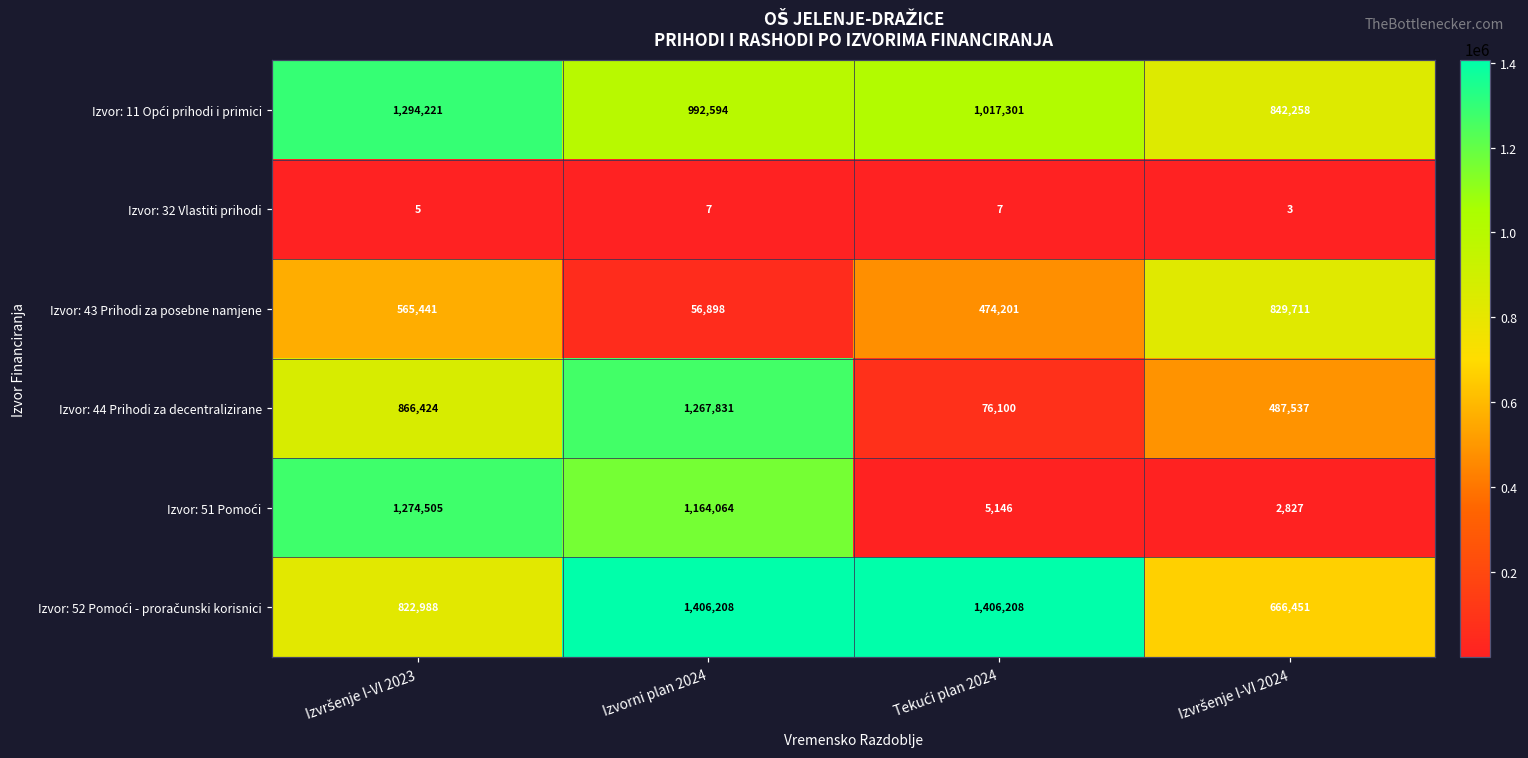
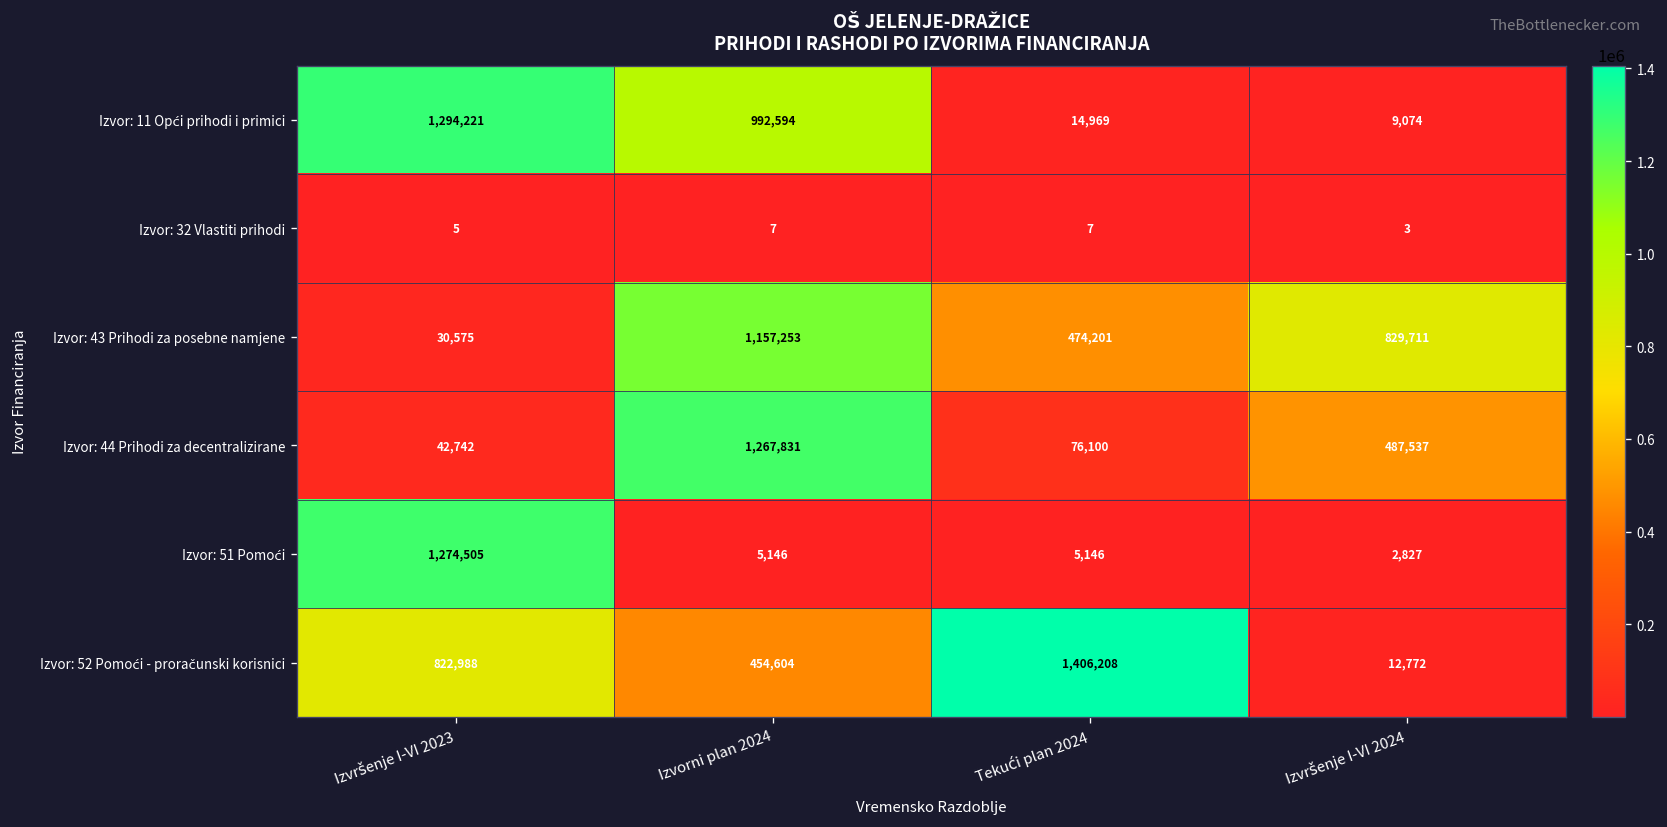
  {
    "Izvor: 11 Opći prihodi i primici": {
      "Izvršenje I-VI 2023": "1,294,221",
      "Izvorni plan 2024": "992,594",
-     "Tekući plan 2024": "1,017,301",
-     "Izvršenje I-VI 2024": "842,258"
+     "Tekući plan 2024": "14,969",
+     "Izvršenje I-VI 2024": "9,074"
    },
    "Izvor: 32 Vlastiti prihodi": {
      "Izvršenje I-VI 2023": "5",
      "Izvorni plan 2024": "7",
      "Tekući plan 2024": "7",
      "Izvršenje I-VI 2024": "3"
    },
    "Izvor: 43 Prihodi za posebne namjene": {
-     "Izvršenje I-VI 2023": "565,441",
-     "Izvorni plan 2024": "56,898",
+     "Izvršenje I-VI 2023": "30,575",
+     "Izvorni plan 2024": "1,157,253",
      "Tekući plan 2024": "474,201",
      "Izvršenje I-VI 2024": "829,711"
    },
    "Izvor: 44 Prihodi za decentralizirane": {
-     "Izvršenje I-VI 2023": "866,424",
+     "Izvršenje I-VI 2023": "42,742",
      "Izvorni plan 2024": "1,267,831",
      "Tekući plan 2024": "76,100",
      "Izvršenje I-VI 2024": "487,537"
    },
    "Izvor: 51 Pomoći": {
      "Izvršenje I-VI 2023": "1,274,505",
-     "Izvorni plan 2024": "1,164,064",
+     "Izvorni plan 2024": "5,146",
      "Tekući plan 2024": "5,146",
      "Izvršenje I-VI 2024": "2,827"
    },
    "Izvor: 52 Pomoći - proračunski korisnici": {
      "Izvršenje I-VI 2023": "822,988",
-     "Izvorni plan 2024": "1,406,208",
+     "Izvorni plan 2024": "454,604",
      "Tekući plan 2024": "1,406,208",
-     "Izvršenje I-VI 2024": "666,451"
+     "Izvršenje I-VI 2024": "12,772"
    }
  }
